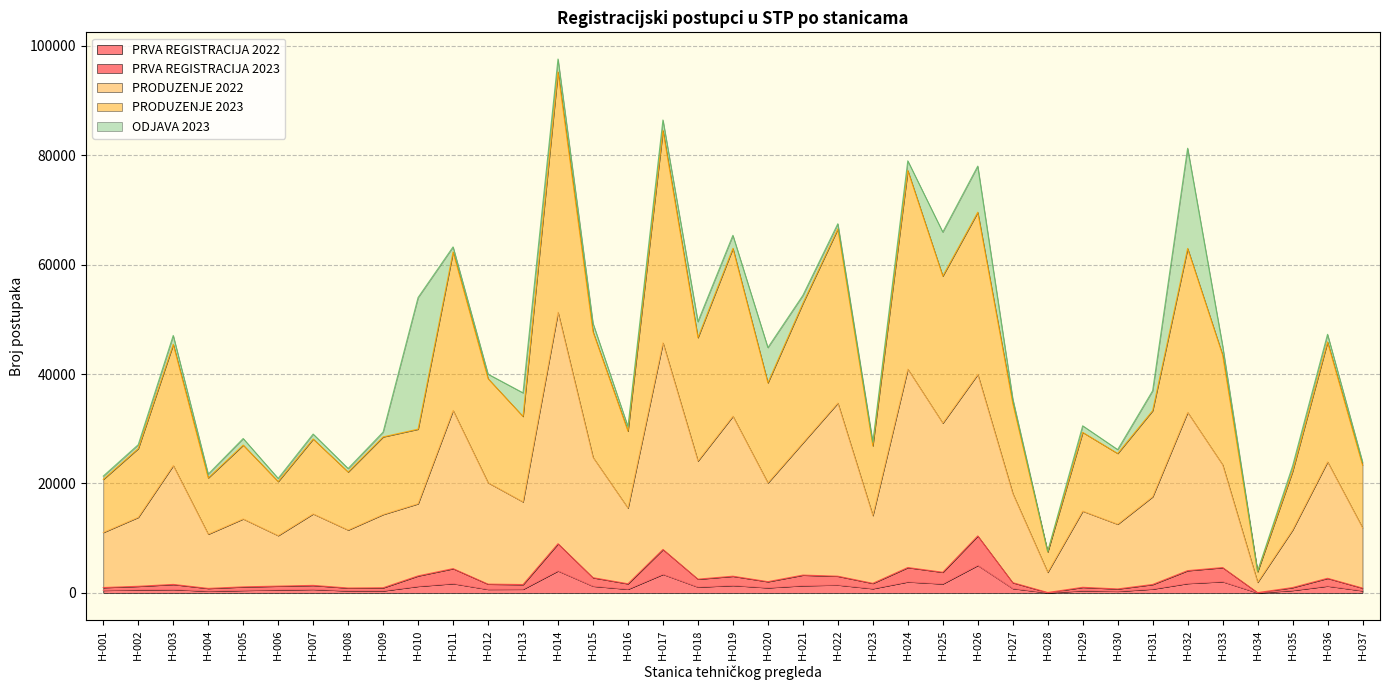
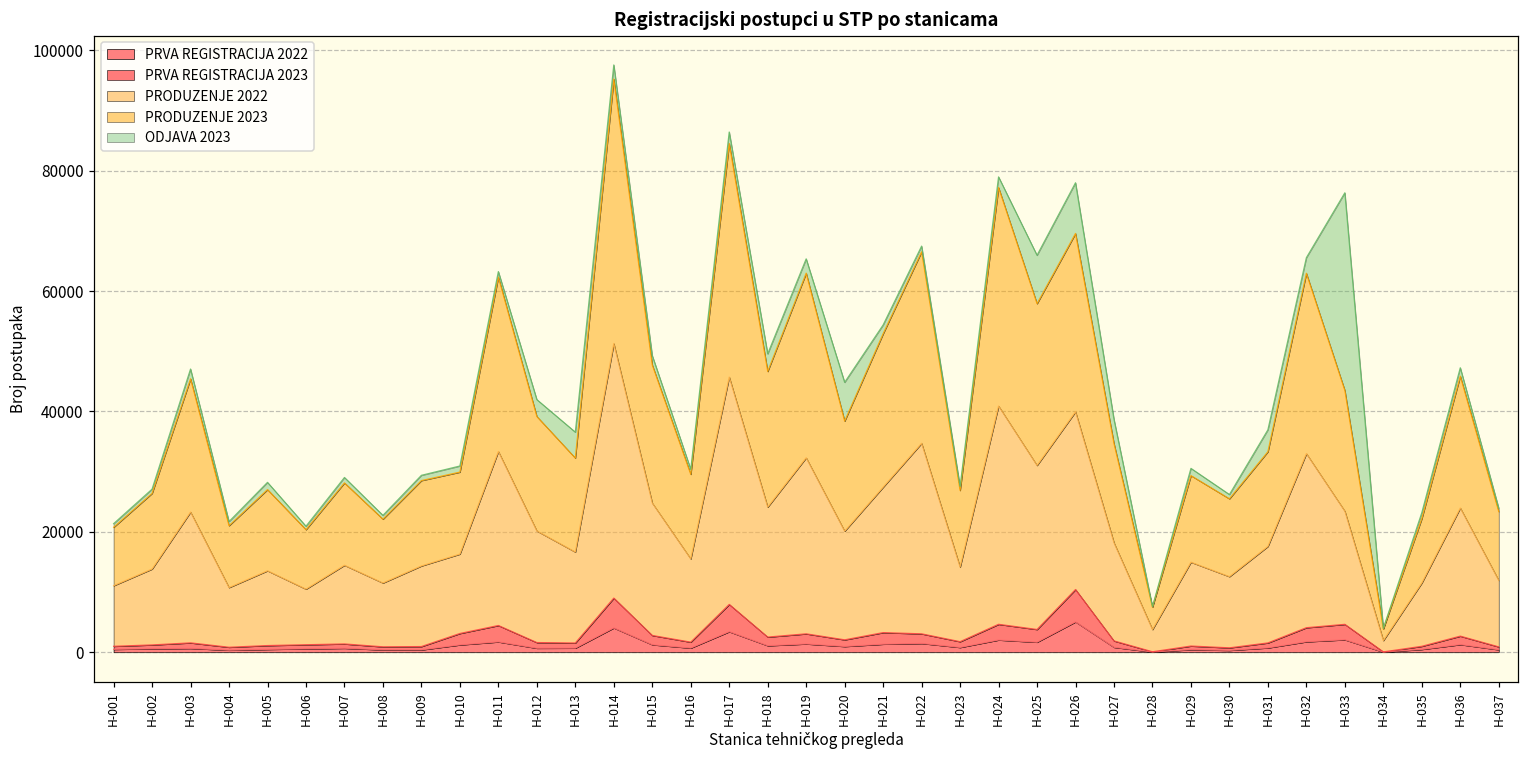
  {
    "ODJAVA 2023": {
      "H-001": 1000,
      "H-002": 1000,
      "H-003": 2000,
      "H-004": 1000,
      "H-005": 1000,
      "H-006": 1000,
      "H-007": 1000,
      "H-008": 1000,
      "H-009": 1000,
-     "H-010": 24000,
+     "H-010": 1000,
      "H-011": 1000,
-     "H-012": 1000,
+     "H-012": 3000,
      "H-013": 4000,
      "H-014": 2000,
      "H-015": 2000,
      "H-016": 1000,
      "H-017": 2000,
      "H-018": 3000,
      "H-019": 2000,
      "H-020": 6000,
      "H-021": 1000,
      "H-022": 1000,
      "H-023": 1000,
      "H-024": 2000,
      "H-025": 8000,
      "H-026": 8000,
-     "H-027": 1000,
+     "H-027": 4000,
      "H-029": 1000,
      "H-030": 1000,
      "H-031": 4000,
-     "H-032": 18000,
-     "H-033": 2000,
+     "H-032": 3000,
+     "H-033": 33000,
      "H-035": 1000,
      "H-036": 1000,
      "H-037": 1000
    }
  }
